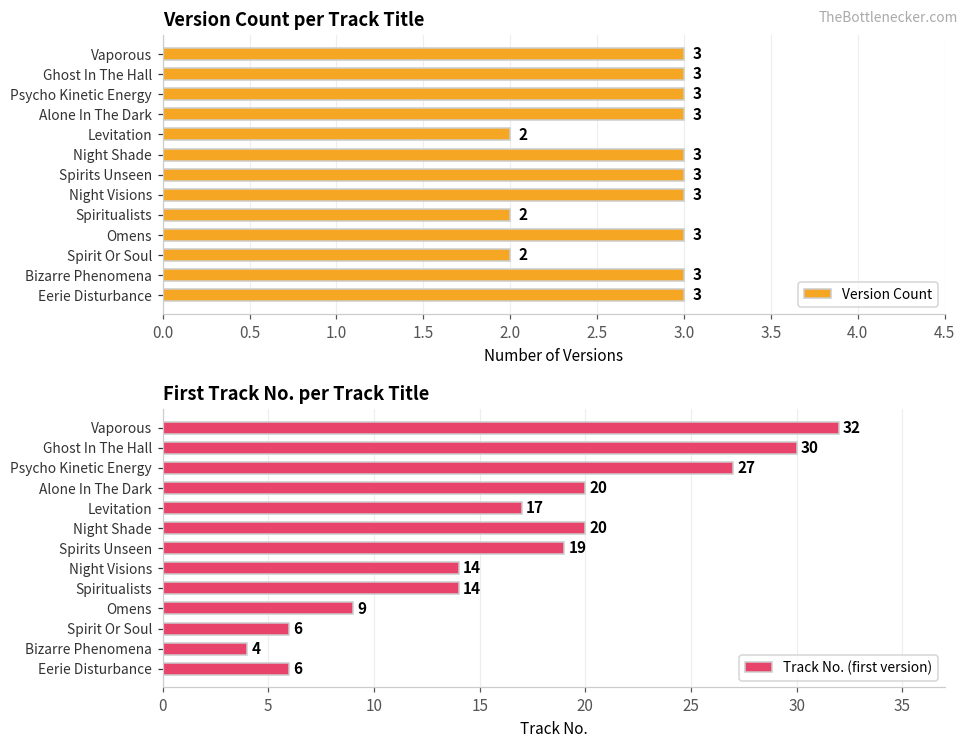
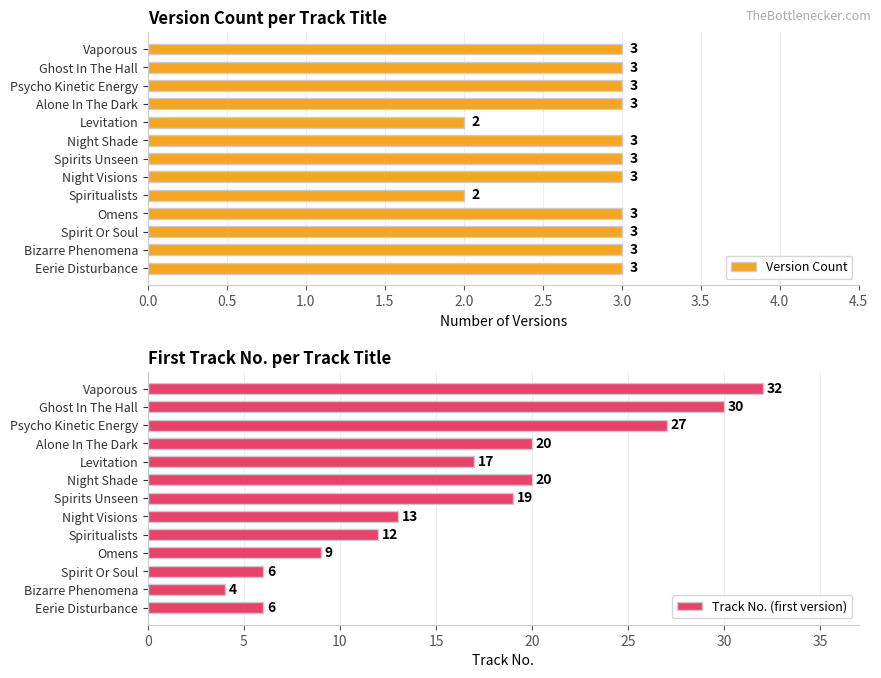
  {
    "Version Count per Track Title": {
      "Vaporous": 3,
      "Ghost In The Hall": 3,
      "Psycho Kinetic Energy": 3,
      "Alone In The Dark": 3,
      "Levitation": 2,
      "Night Shade": 3,
      "Spirits Unseen": 3,
      "Night Visions": 3,
      "Spiritualists": 2,
      "Omens": 3,
-     "Spirit Or Soul": 2,
+     "Spirit Or Soul": 3,
      "Bizarre Phenomena": 3,
      "Eerie Disturbance": 3
    },
    "First Track No. per Track Title": {
      "Vaporous": 32,
      "Ghost In The Hall": 30,
      "Psycho Kinetic Energy": 27,
      "Alone In The Dark": 20,
      "Levitation": 17,
      "Night Shade": 20,
      "Spirits Unseen": 19,
-     "Night Visions": 14,
-     "Spiritualists": 14,
+     "Night Visions": 13,
+     "Spiritualists": 12,
      "Omens": 9,
      "Spirit Or Soul": 6,
      "Bizarre Phenomena": 4,
      "Eerie Disturbance": 6
    }
  }
